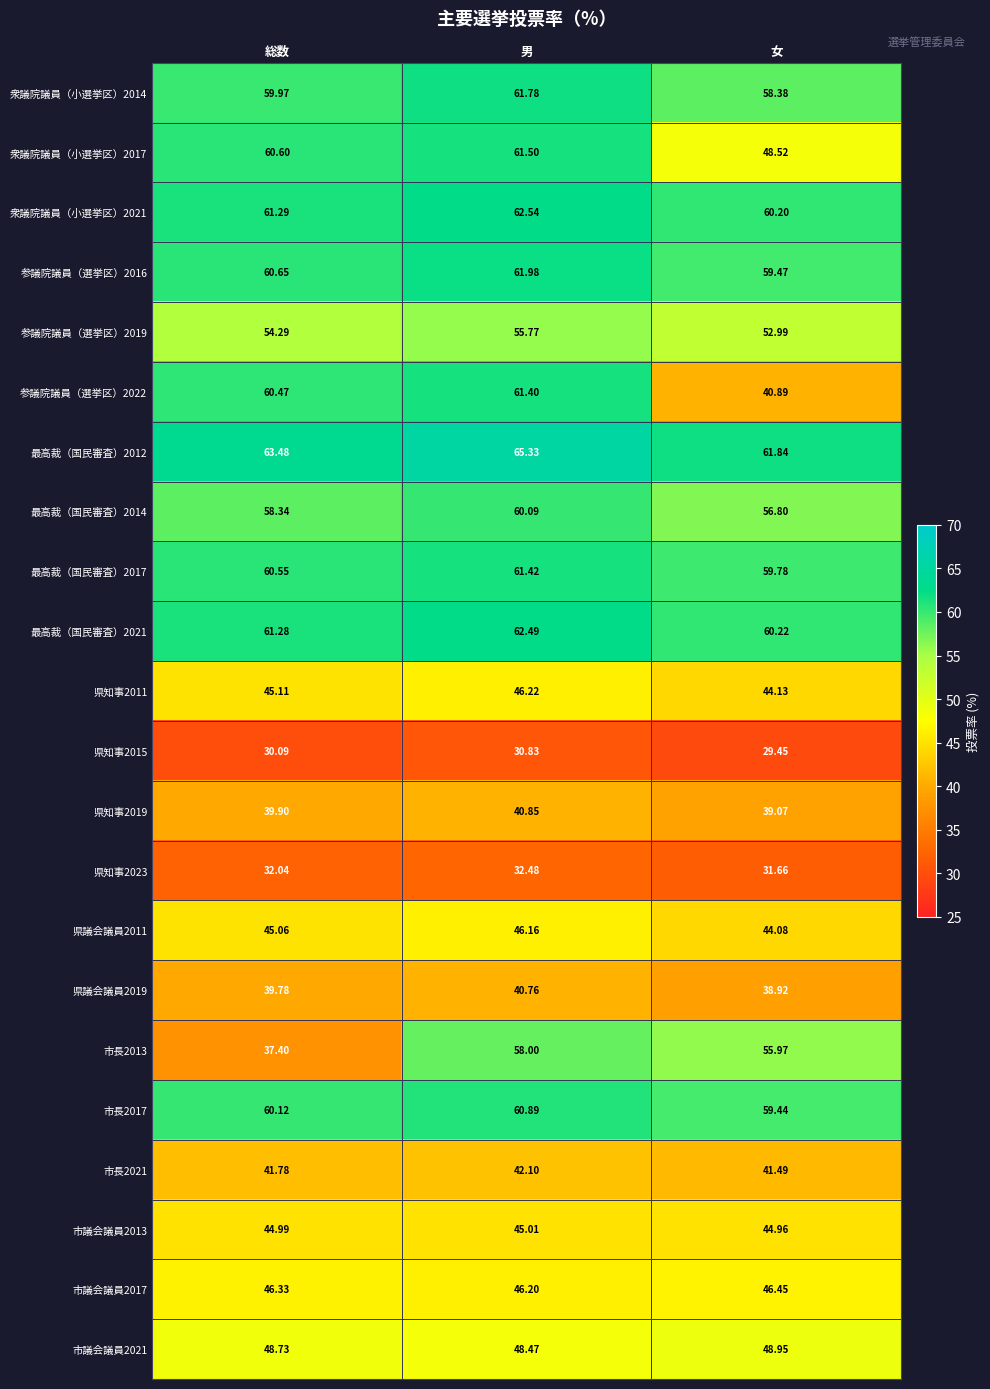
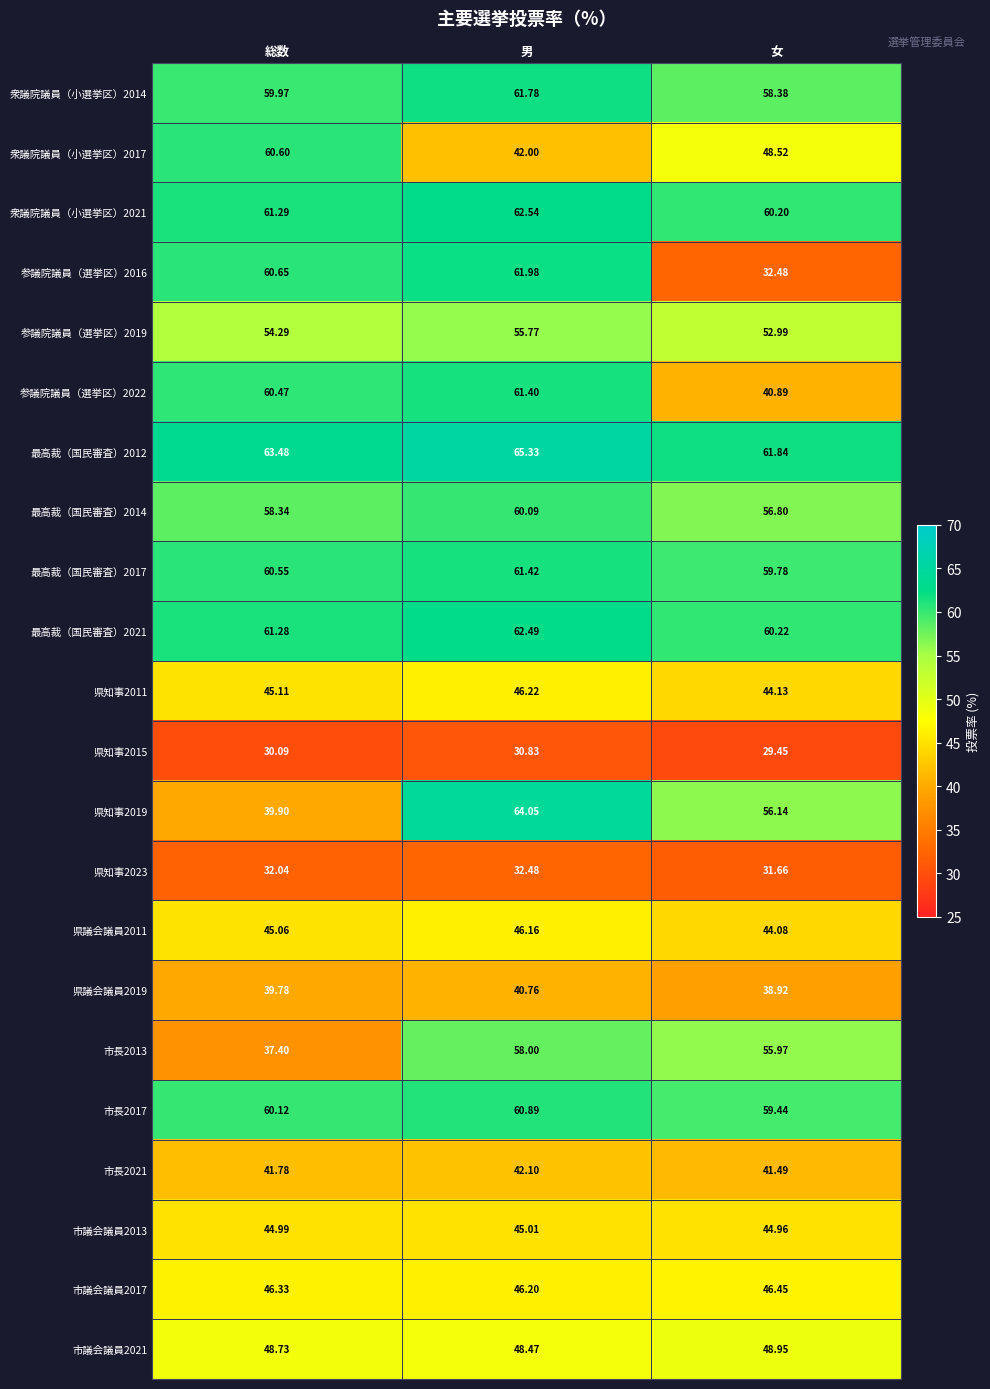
  {
    "衆議院議員（小選挙区）2014": {
      "総数": 59.97,
      "男": 61.78,
      "女": 58.38
    },
    "衆議院議員（小選挙区）2017": {
      "総数": 60.60,
-     "男": 61.50,
+     "男": 42.00,
      "女": 48.52
    },
    "衆議院議員（小選挙区）2021": {
      "総数": 61.29,
      "男": 62.54,
      "女": 60.20
    },
    "参議院議員（選挙区）2016": {
      "総数": 60.65,
      "男": 61.98,
-     "女": 59.47
+     "女": 32.48
    },
    "参議院議員（選挙区）2019": {
      "総数": 54.29,
      "男": 55.77,
      "女": 52.99
    },
    "参議院議員（選挙区）2022": {
      "総数": 60.47,
      "男": 61.40,
      "女": 40.89
    },
    "最高裁（国民審査）2012": {
      "総数": 63.48,
      "男": 65.33,
      "女": 61.84
    },
    "最高裁（国民審査）2014": {
      "総数": 58.34,
      "男": 60.09,
      "女": 56.80
    },
    "最高裁（国民審査）2017": {
      "総数": 60.55,
      "男": 61.42,
      "女": 59.78
    },
    "最高裁（国民審査）2021": {
      "総数": 61.28,
      "男": 62.49,
      "女": 60.22
    },
    "県知事2011": {
      "総数": 45.11,
      "男": 46.22,
      "女": 44.13
    },
    "県知事2015": {
      "総数": 30.09,
      "男": 30.83,
      "女": 29.45
    },
    "県知事2019": {
      "総数": 39.90,
-     "男": 40.85,
-     "女": 39.07
+     "男": 64.05,
+     "女": 56.14
    },
    "県知事2023": {
      "総数": 32.04,
      "男": 32.48,
      "女": 31.66
    },
    "県議会議員2011": {
      "総数": 45.06,
      "男": 46.16,
      "女": 44.08
    },
    "県議会議員2019": {
      "総数": 39.78,
      "男": 40.76,
      "女": 38.92
    },
    "市長2013": {
      "総数": 37.40,
      "男": 58.00,
      "女": 55.97
    },
    "市長2017": {
      "総数": 60.12,
      "男": 60.89,
      "女": 59.44
    },
    "市長2021": {
      "総数": 41.78,
      "男": 42.10,
      "女": 41.49
    },
    "市議会議員2013": {
      "総数": 44.99,
      "男": 45.01,
      "女": 44.96
    },
    "市議会議員2017": {
      "総数": 46.33,
      "男": 46.20,
      "女": 46.45
    },
    "市議会議員2021": {
      "総数": 48.73,
      "男": 48.47,
      "女": 48.95
    }
  }
